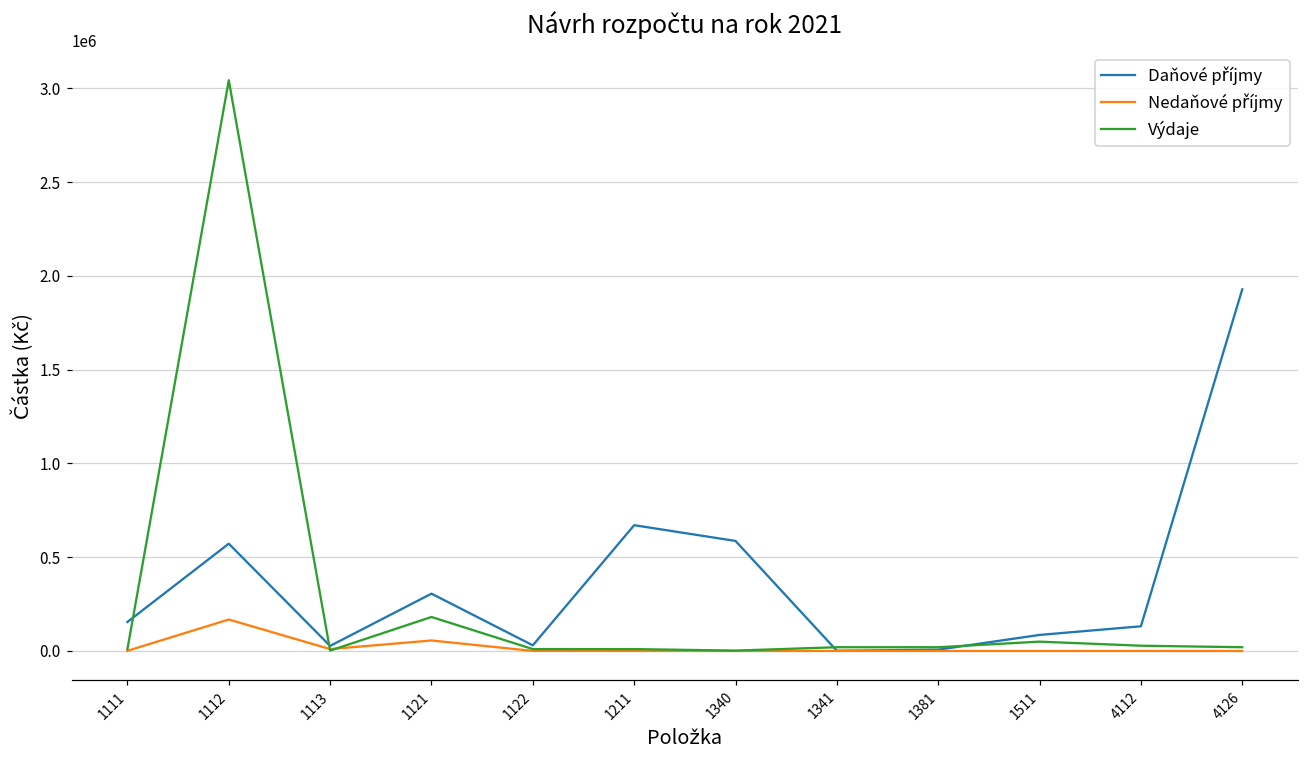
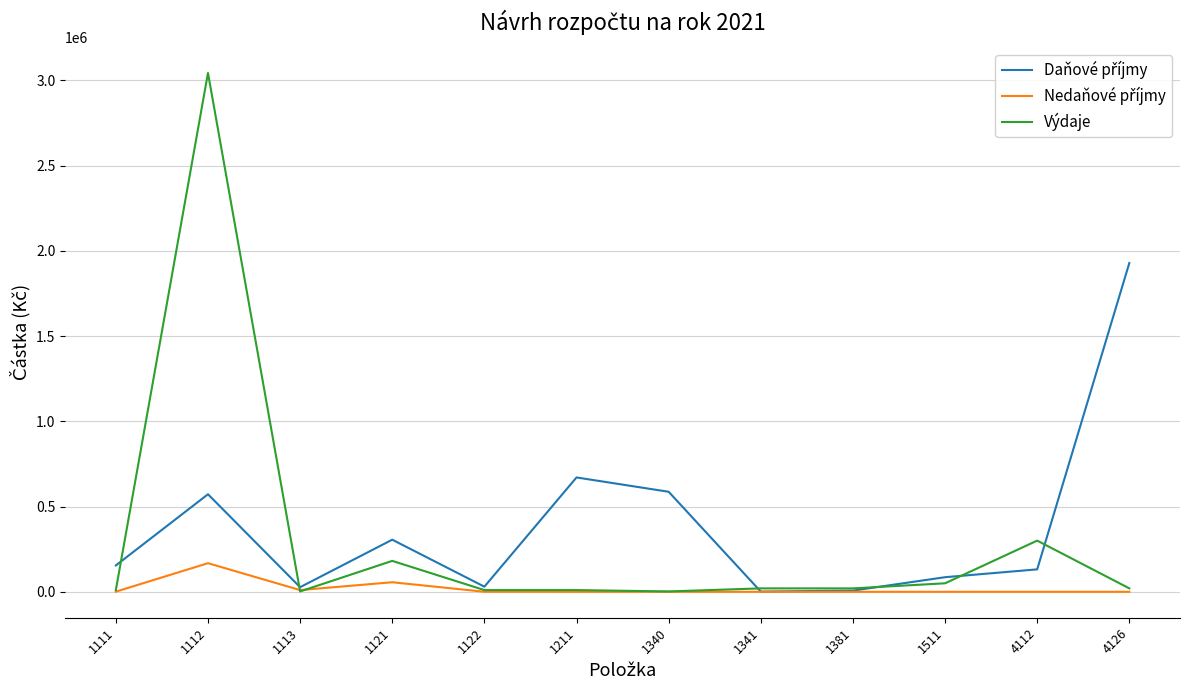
  {
    "Daňové příjmy": {
      "1111": 150000,
      "1112": 570000,
      "1113": 30000,
      "1121": 310000,
      "1122": 30000,
      "1211": 670000,
      "1340": 590000,
      "1511": 90000,
      "4112": 130000,
      "4126": 1930000
    },
    "Nedaňové příjmy": {
      "1112": 170000,
      "1121": 60000,
      "1511": 0,
      "4112": 0,
      "4126": 0
    },
    "Výdaje": {
      "1112": 3040000,
      "1121": 180000,
      "1341": 20000,
      "1511": 50000,
-     "4112": 30000,
+     "4112": 300000,
      "4126": 20000
    }
  }
